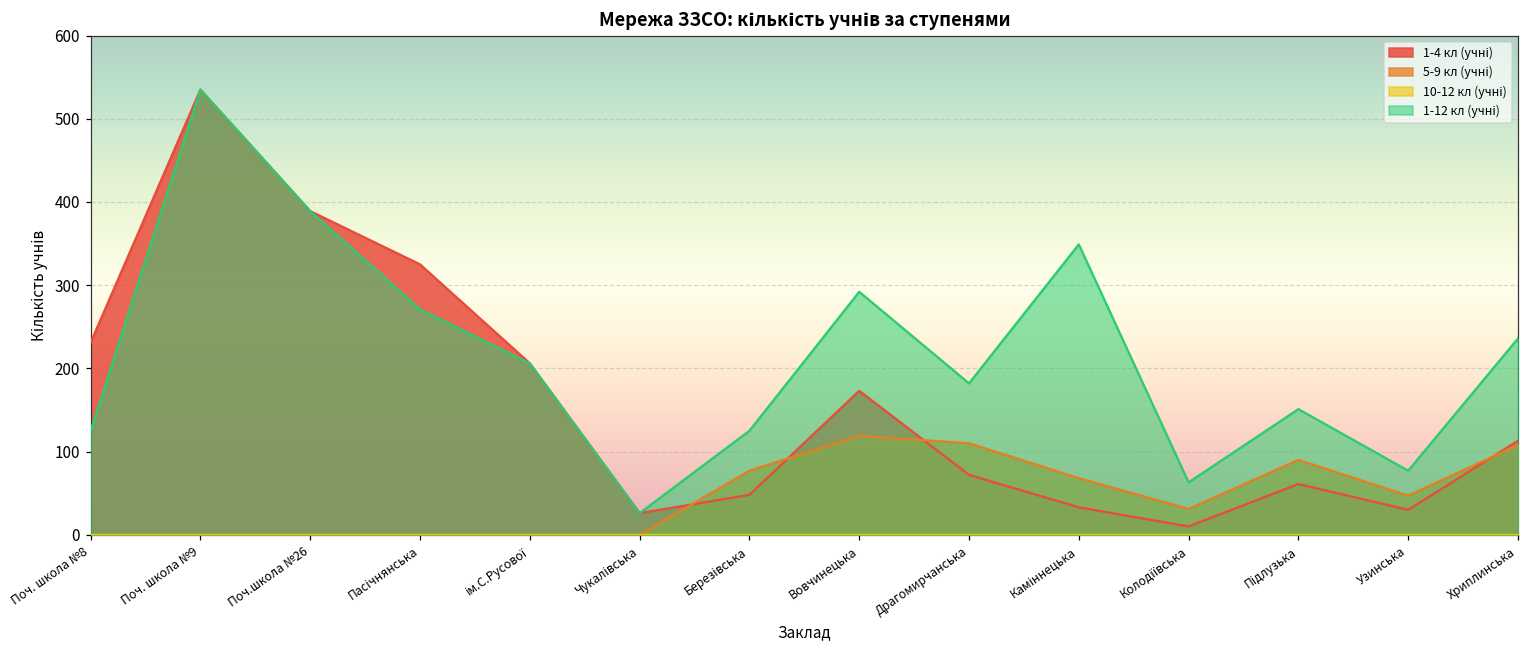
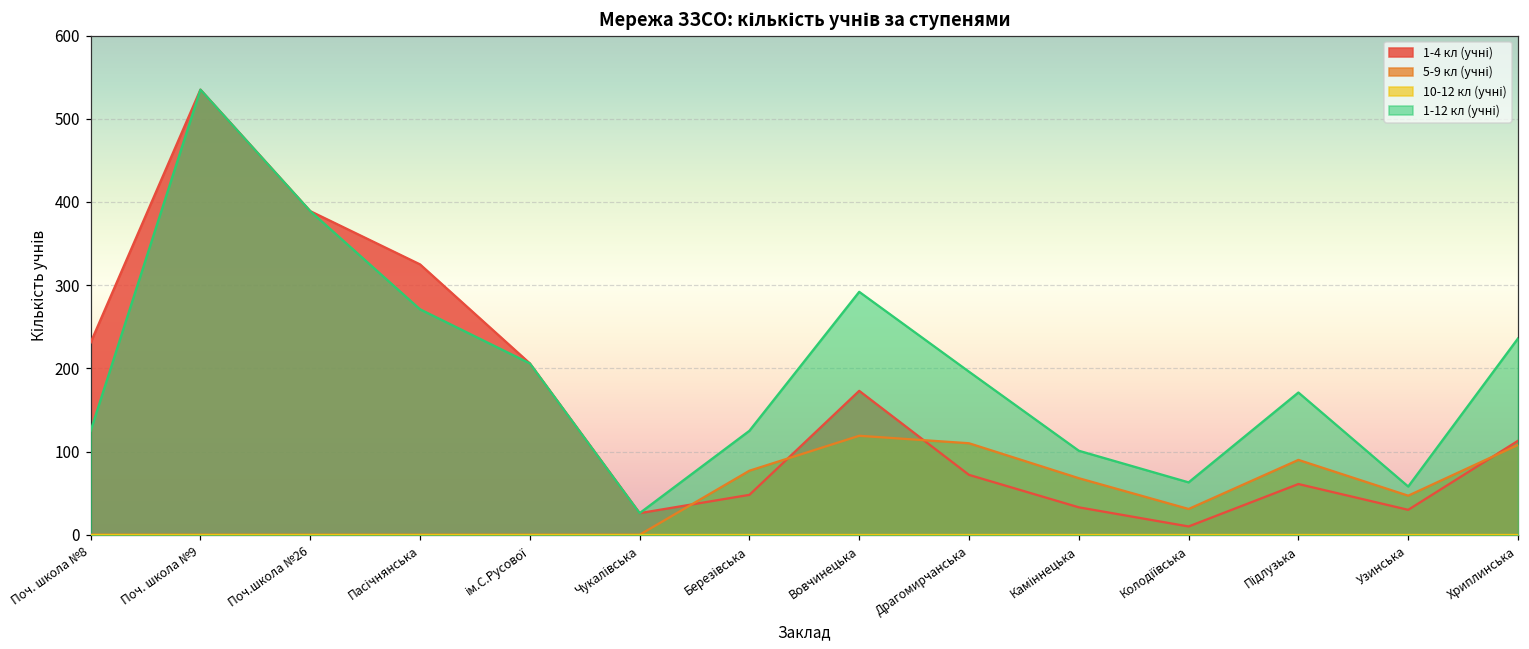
  {
    "10-12 кл (учні)": {
      "Березівська": 0,
      "Вовчинецька": 0,
      "Драгомирчанська": 0,
      "Каміннецька": 0,
      "Колодіївська": 0,
      "Підлузька": 0,
      "Узинська": 0,
      "Хриплинська": 0
    },
    "1-12 кл (учні)": {
      "Поч. школа №8": 130,
      "Пасічнянська": 270,
      "Березівська": 130,
      "Вовчинецька": 290,
-     "Драгомирчанська": 180,
-     "Каміннецька": 350,
+     "Драгомирчанська": 200,
+     "Каміннецька": 100,
      "Колодіївська": 60,
-     "Підлузька": 150,
-     "Узинська": 80,
+     "Підлузька": 170,
+     "Узинська": 60,
      "Хриплинська": 240
    }
  }
